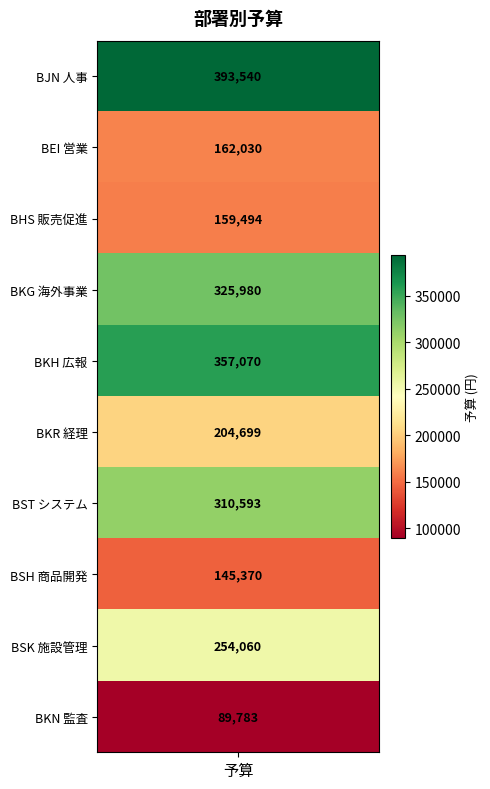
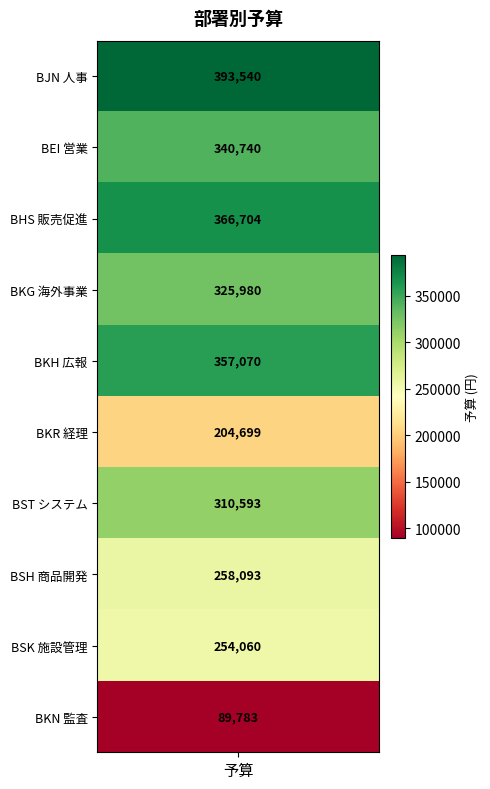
  {
    "BJN 人事": {
      "予算": "393,540"
    },
    "BEI 営業": {
-     "予算": "162,030"
+     "予算": "340,740"
    },
    "BHS 販売促進": {
-     "予算": "159,494"
+     "予算": "366,704"
    },
    "BKG 海外事業": {
      "予算": "325,980"
    },
    "BKH 広報": {
      "予算": "357,070"
    },
    "BKR 経理": {
      "予算": "204,699"
    },
    "BST システム": {
      "予算": "310,593"
    },
    "BSH 商品開発": {
-     "予算": "145,370"
+     "予算": "258,093"
    },
    "BSK 施設管理": {
      "予算": "254,060"
    },
    "BKN 監査": {
      "予算": "89,783"
    }
  }
